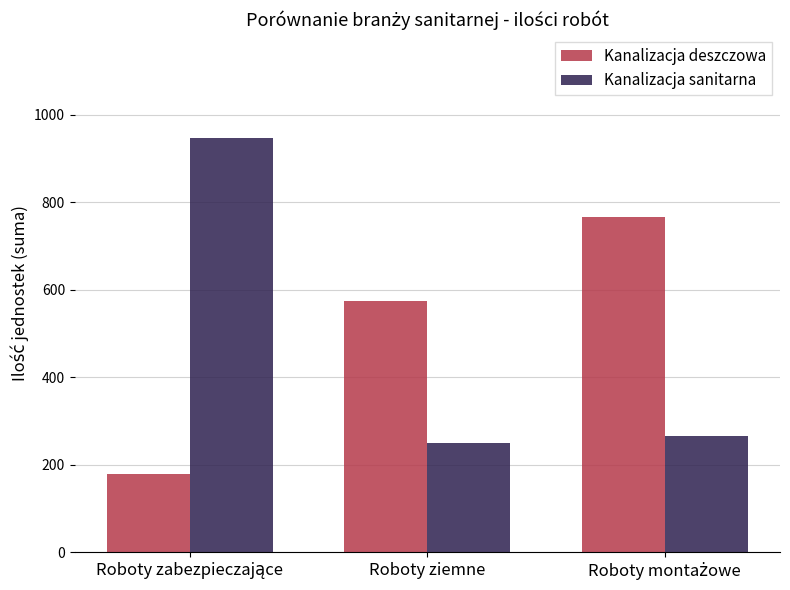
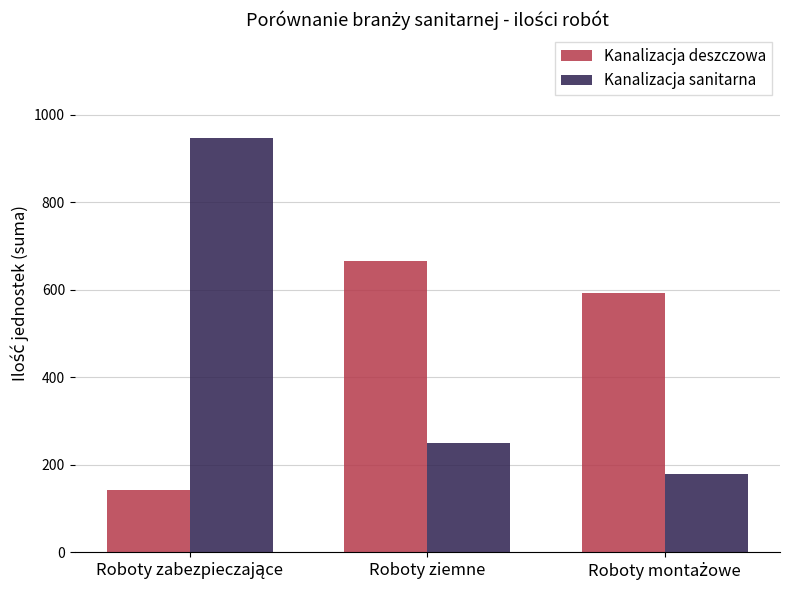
  {
    "Kanalizacja deszczowa": {
-     "Roboty zabezpieczające": 180,
-     "Roboty ziemne": 570,
-     "Roboty montażowe": 770
+     "Roboty zabezpieczające": 140,
+     "Roboty ziemne": 670,
+     "Roboty montażowe": 590
    },
    "Kanalizacja sanitarna": {
      "Roboty zabezpieczające": 950,
      "Roboty ziemne": 250,
-     "Roboty montażowe": 270
+     "Roboty montażowe": 180
    }
  }
